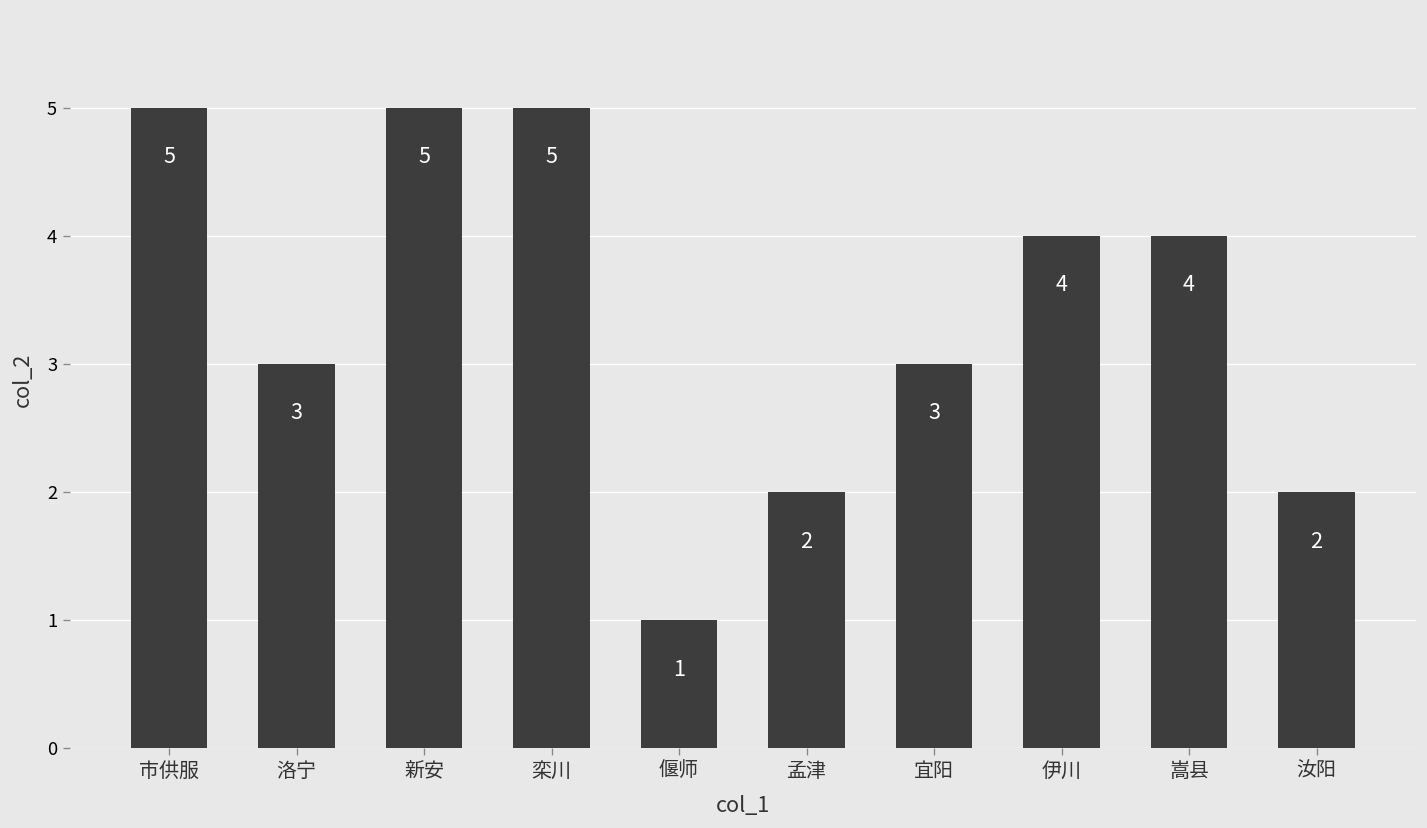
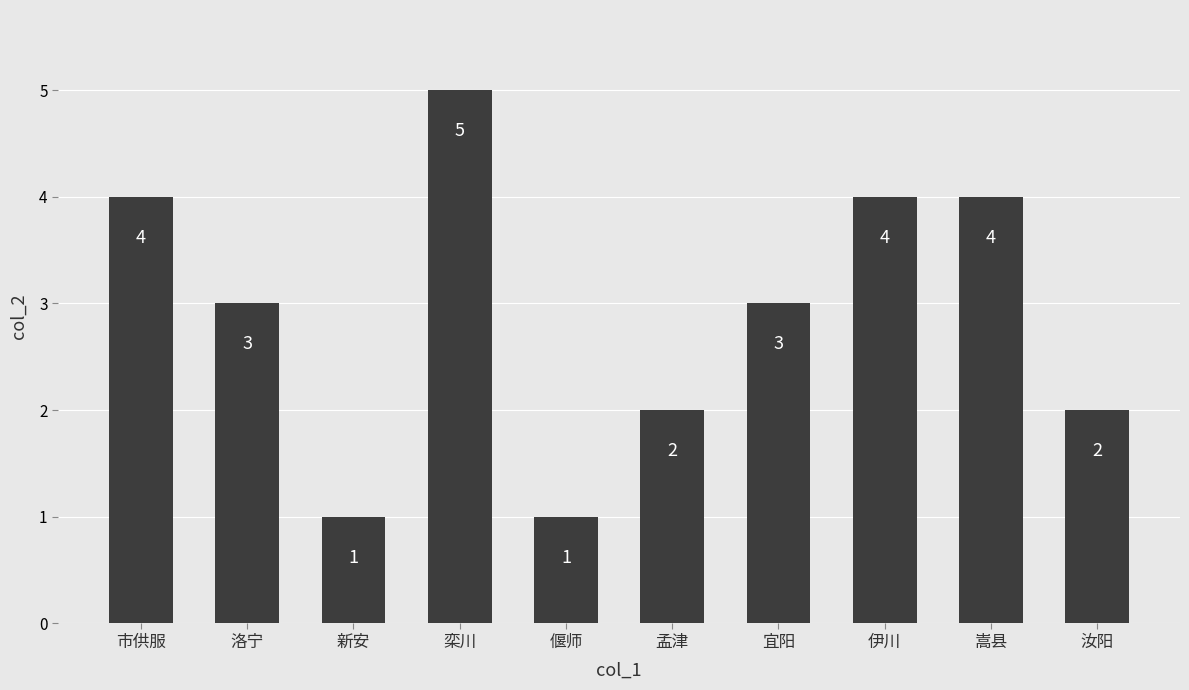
  {
-   "市供服": 5,
+   "市供服": 4,
    "洛宁": 3,
-   "新安": 5,
+   "新安": 1,
    "栾川": 5,
    "偃师": 1,
    "孟津": 2,
    "宜阳": 3,
    "伊川": 4,
    "嵩县": 4,
    "汝阳": 2
  }
